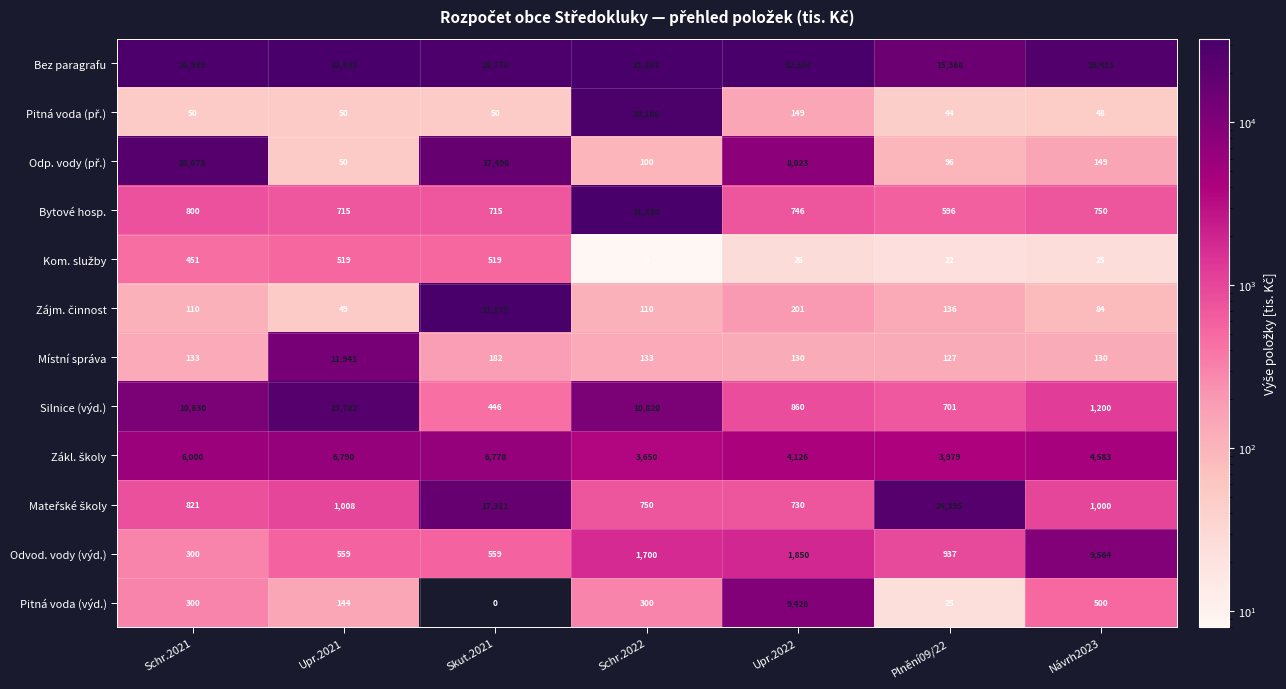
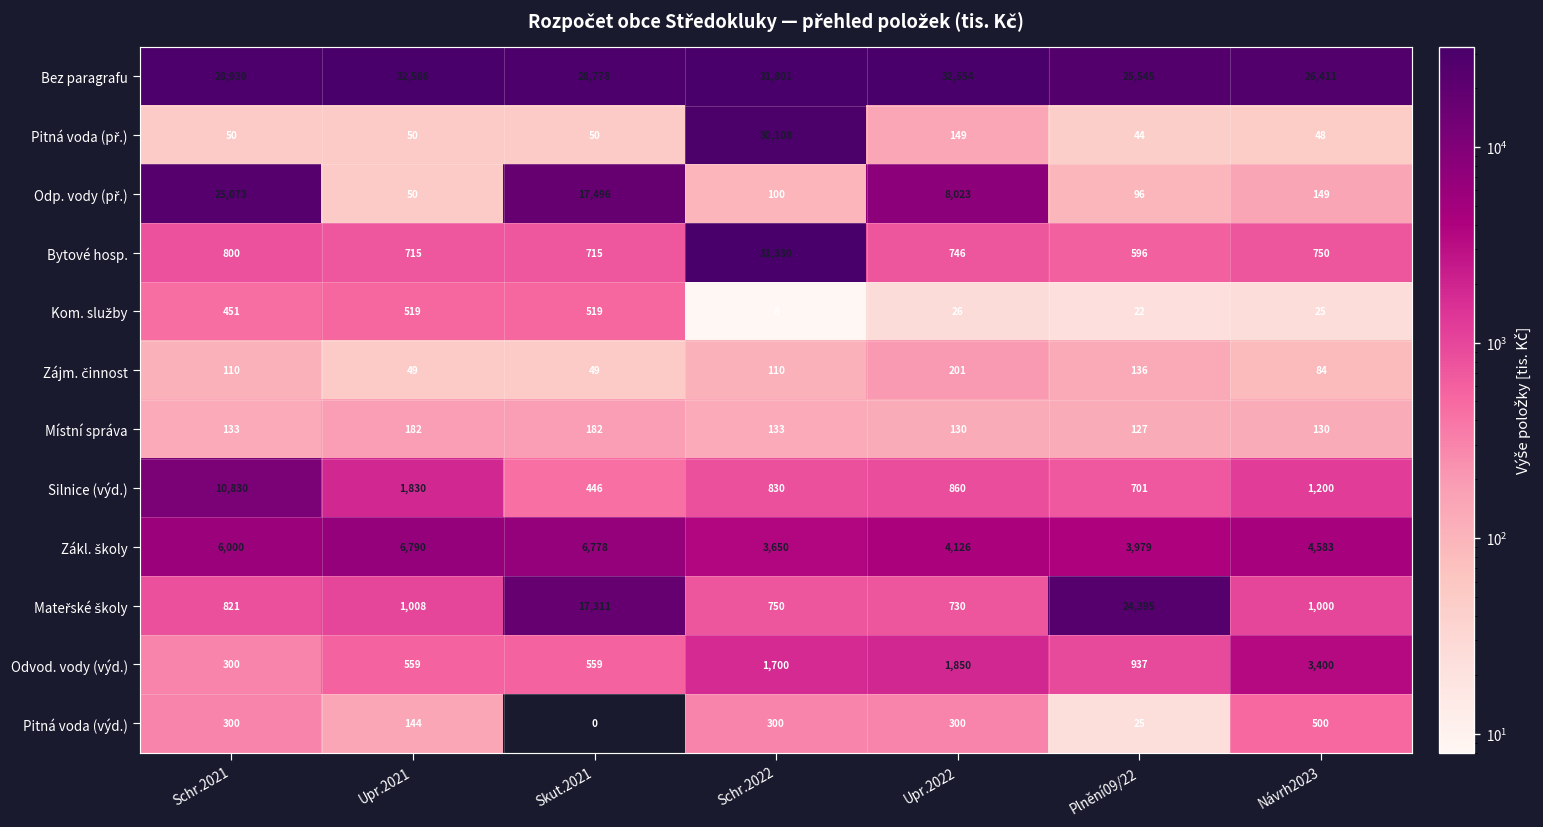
  {
    "Bez paragrafu": {
      "Schr.2021": "28,939",
      "Upr.2021": "32,586",
      "Skut.2021": "28,778",
      "Schr.2022": "31,801",
      "Upr.2022": "32,554",
-     "Plnění09/22": "15,368",
+     "Plnění09/22": "25,545",
      "Návrh2023": "26,411"
    },
    "Pitná voda (př.)": {
      "Schr.2021": "50",
      "Upr.2021": "50",
      "Skut.2021": "50",
      "Schr.2022": "30,108",
      "Upr.2022": "149",
      "Plnění09/22": "44",
      "Návrh2023": "48"
    },
    "Odp. vody (př.)": {
      "Schr.2021": "25,073",
      "Upr.2021": "50",
      "Skut.2021": "17,496",
      "Schr.2022": "100",
      "Upr.2022": "8,023",
      "Plnění09/22": "96",
      "Návrh2023": "149"
    },
    "Bytové hosp.": {
      "Schr.2021": "800",
      "Upr.2021": "715",
      "Skut.2021": "715",
      "Schr.2022": "31,330",
      "Upr.2022": "746",
      "Plnění09/22": "596",
      "Návrh2023": "750"
    },
    "Kom. služby": {
      "Schr.2021": "451",
      "Upr.2021": "519",
      "Skut.2021": "519"
    },
    "Zájm. činnost": {
      "Schr.2021": "110",
      "Upr.2021": "49",
-     "Skut.2021": "31,170",
+     "Skut.2021": "49",
      "Schr.2022": "110",
      "Upr.2022": "201",
      "Plnění09/22": "136",
      "Návrh2023": "84"
    },
    "Místní správa": {
      "Schr.2021": "133",
-     "Upr.2021": "11,941",
+     "Upr.2021": "182",
      "Skut.2021": "182",
      "Schr.2022": "133",
      "Upr.2022": "130",
      "Plnění09/22": "127",
      "Návrh2023": "130"
    },
    "Silnice (výd.)": {
      "Schr.2021": "10,830",
-     "Upr.2021": "23,702",
+     "Upr.2021": "1,830",
      "Skut.2021": "446",
-     "Schr.2022": "10,820",
+     "Schr.2022": "830",
      "Upr.2022": "860",
      "Plnění09/22": "701",
      "Návrh2023": "1,200"
    },
    "Zákl. školy": {
      "Schr.2021": "6,000",
      "Upr.2021": "6,790",
      "Skut.2021": "6,778",
      "Schr.2022": "3,650",
      "Upr.2022": "4,126",
      "Plnění09/22": "3,979",
      "Návrh2023": "4,583"
    },
    "Mateřské školy": {
      "Schr.2021": "821",
      "Upr.2021": "1,008",
      "Skut.2021": "17,311",
      "Schr.2022": "750",
      "Upr.2022": "730",
      "Plnění09/22": "24,395",
      "Návrh2023": "1,000"
    },
    "Odvod. vody (výd.)": {
      "Schr.2021": "300",
      "Upr.2021": "559",
      "Skut.2021": "559",
      "Schr.2022": "1,700",
      "Upr.2022": "1,850",
      "Plnění09/22": "937",
-     "Návrh2023": "9,564"
+     "Návrh2023": "3,400"
    },
    "Pitná voda (výd.)": {
      "Schr.2021": "300",
      "Upr.2021": "144",
      "Skut.2021": "0",
      "Schr.2022": "300",
-     "Upr.2022": "9,428",
+     "Upr.2022": "300",
      "Návrh2023": "500"
    }
  }
